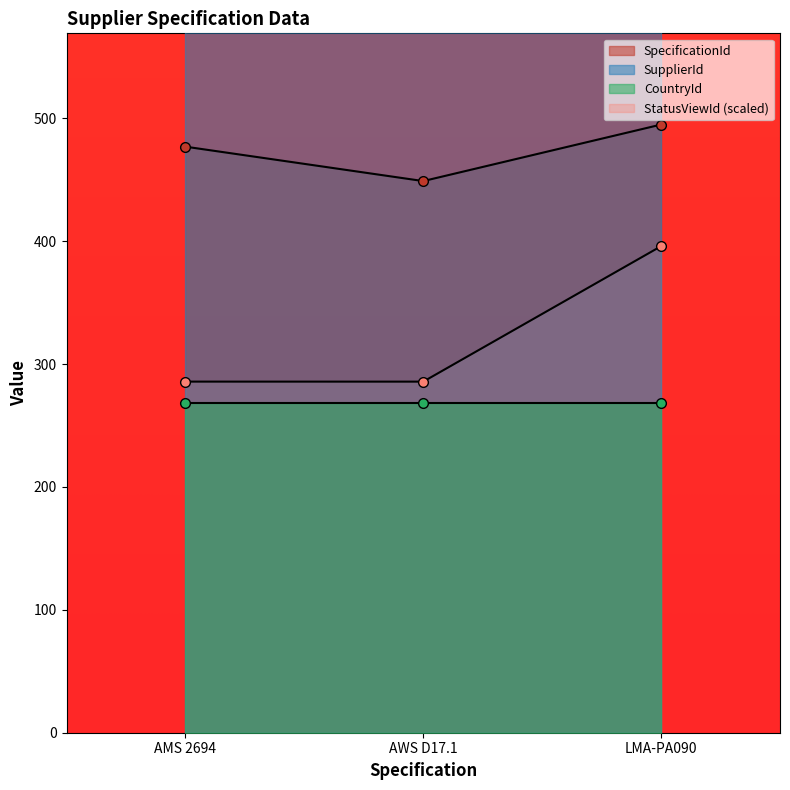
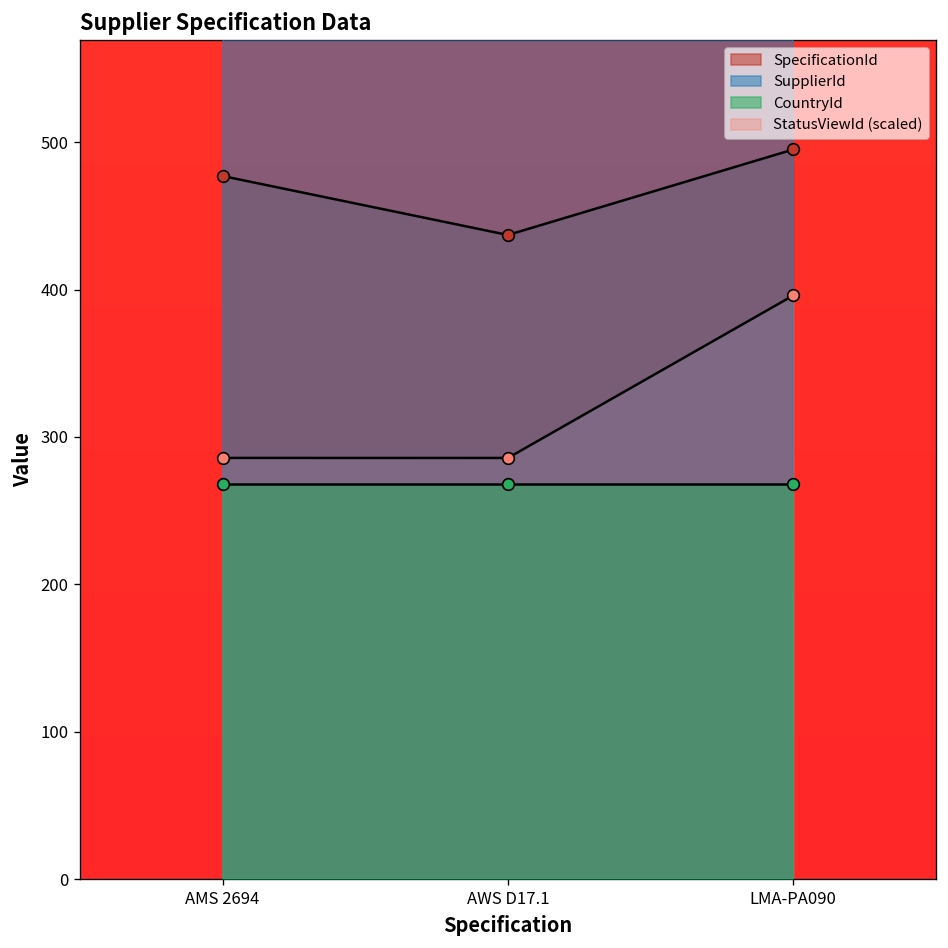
  {
    "SpecificationId": {
      "AMS 2694": 477,
-     "AWS D17.1": 449,
+     "AWS D17.1": 437,
      "LMA-PA090": 495
    },
    "CountryId": {
      "AMS 2694": 268,
      "AWS D17.1": 268,
      "LMA-PA090": 268
    },
    "StatusViewId (scaled)": {
      "AMS 2694": 286,
      "AWS D17.1": 286,
      "LMA-PA090": 396
    }
  }
